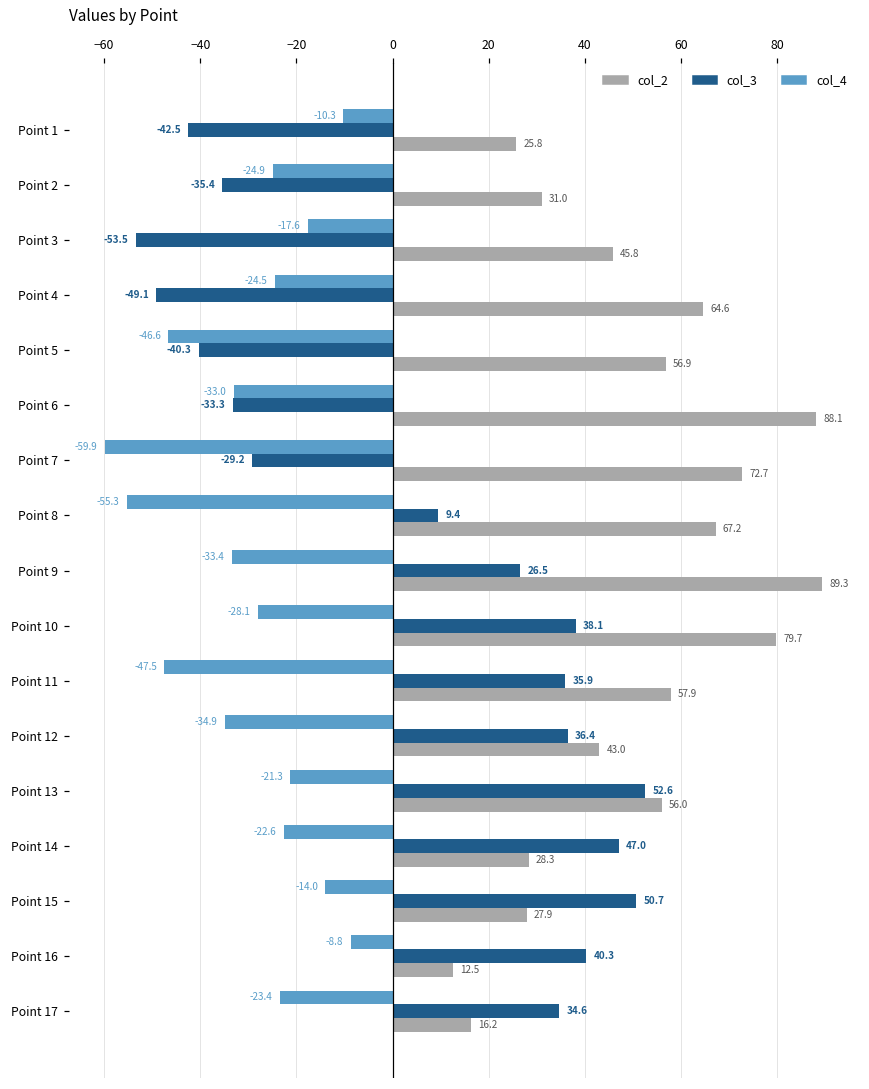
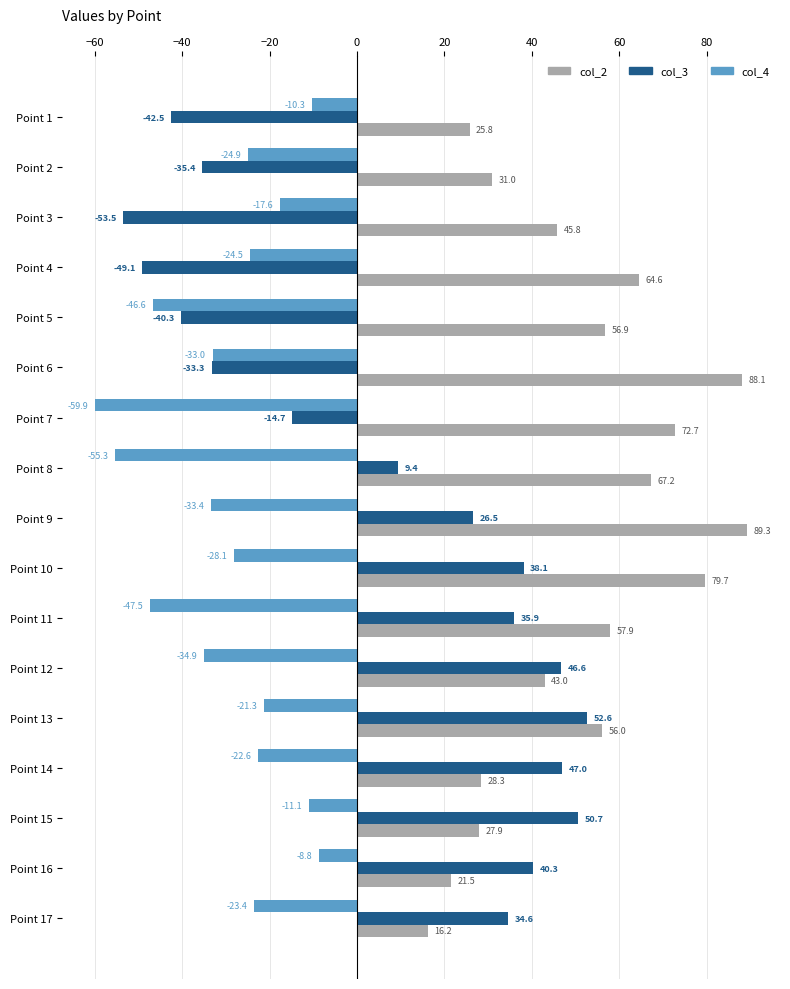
  {
    "col_2": {
      "Point 1": 25.8,
      "Point 2": 31.0,
      "Point 3": 45.8,
      "Point 4": 64.6,
      "Point 5": 56.9,
      "Point 6": 88.1,
      "Point 7": 72.7,
      "Point 8": 67.2,
      "Point 9": 89.3,
      "Point 10": 79.7,
      "Point 11": 57.9,
      "Point 12": 43.0,
      "Point 13": 56.0,
      "Point 14": 28.3,
      "Point 15": 27.9,
-     "Point 16": 12.5,
+     "Point 16": 21.5,
      "Point 17": 16.2
    },
    "col_3": {
      "Point 1": -42.5,
      "Point 2": -35.4,
      "Point 3": -53.5,
      "Point 4": -49.1,
      "Point 5": -40.3,
      "Point 6": -33.3,
-     "Point 7": -29.2,
+     "Point 7": -14.7,
      "Point 8": 9.4,
      "Point 9": 26.5,
      "Point 10": 38.1,
      "Point 11": 35.9,
-     "Point 12": 36.4,
+     "Point 12": 46.6,
      "Point 13": 52.6,
      "Point 14": 47.0,
      "Point 15": 50.7,
      "Point 16": 40.3,
      "Point 17": 34.6
    },
    "col_4": {
      "Point 1": -10.3,
      "Point 2": -24.9,
      "Point 3": -17.6,
      "Point 4": -24.5,
      "Point 5": -46.6,
      "Point 6": -33.0,
      "Point 7": -59.9,
      "Point 8": -55.3,
      "Point 9": -33.4,
      "Point 10": -28.1,
      "Point 11": -47.5,
      "Point 12": -34.9,
      "Point 13": -21.3,
      "Point 14": -22.6,
-     "Point 15": -14.0,
+     "Point 15": -11.1,
      "Point 16": -8.8,
      "Point 17": -23.4
    }
  }
